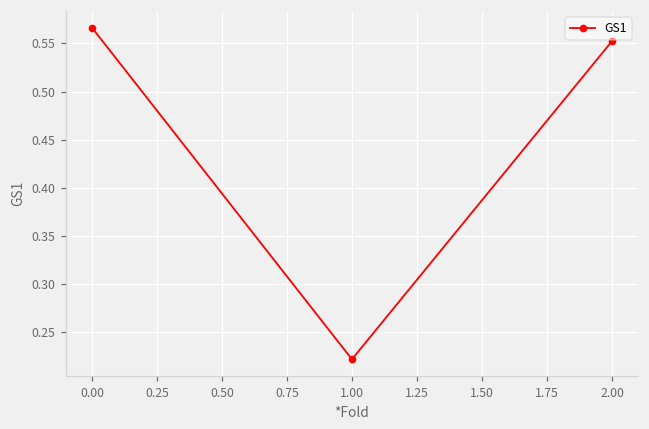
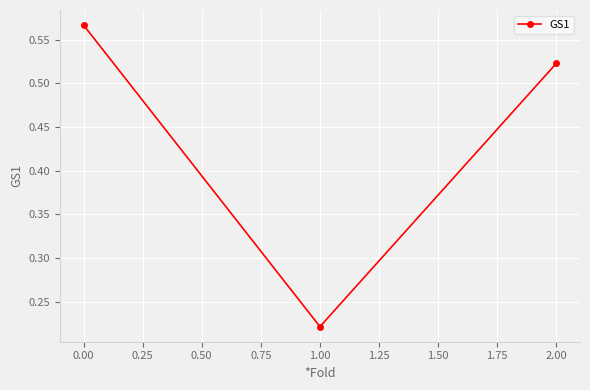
  {
    "0.00": 0.57,
    "1.00": 0.22,
-   "2.00": 0.55
+   "2.00": 0.52
  }
